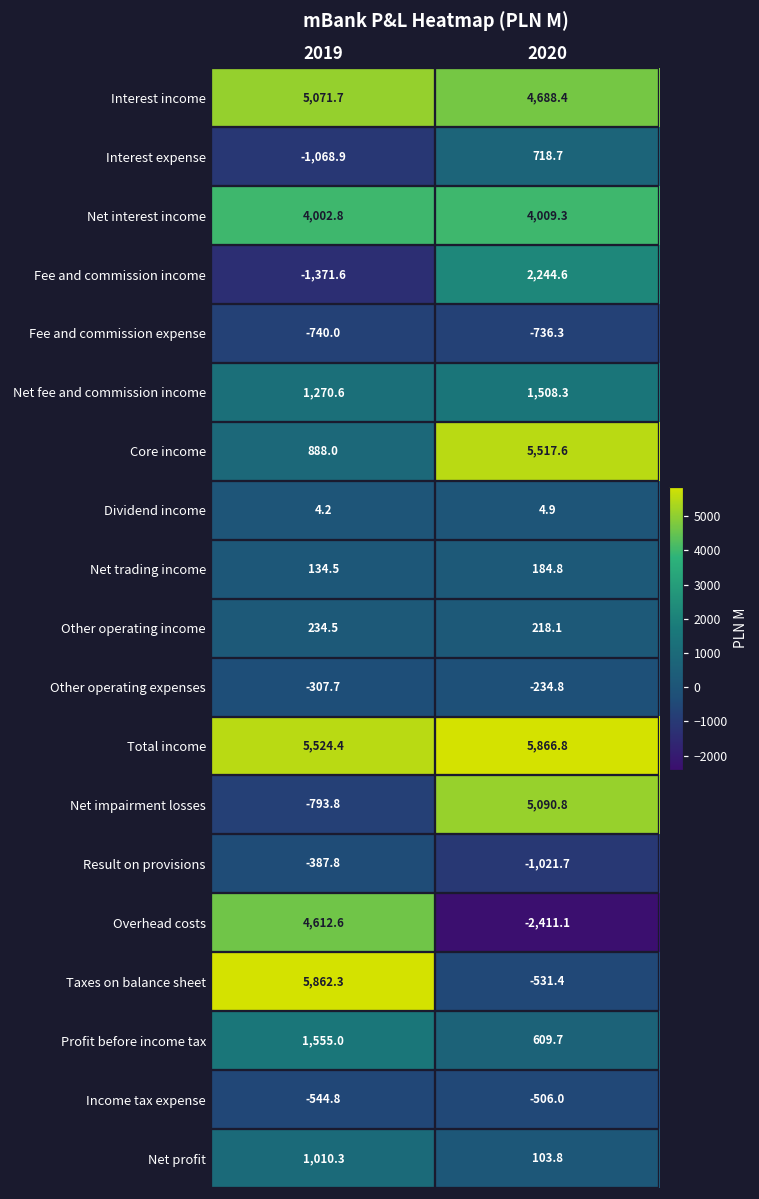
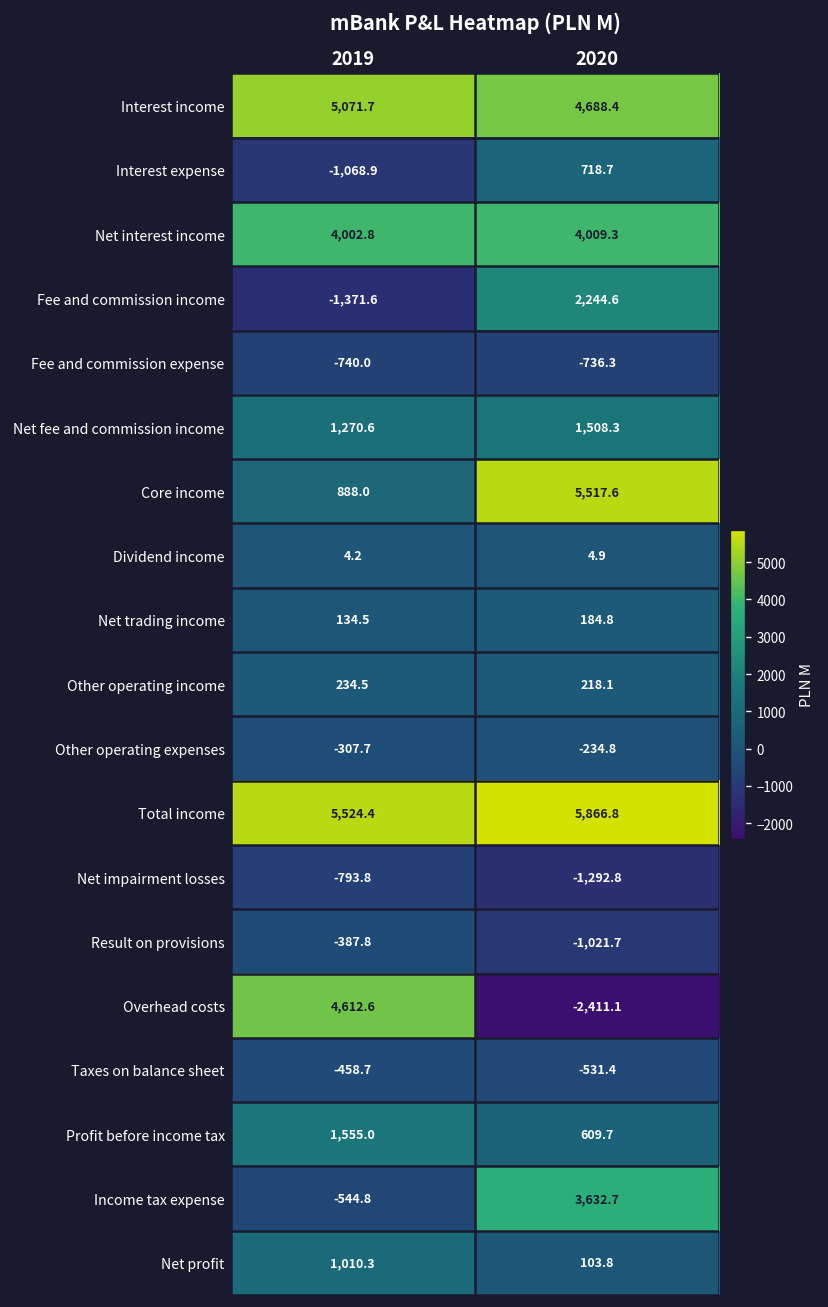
  {
    "Interest income": {
      "2019": "5,071.7",
      "2020": "4,688.4"
    },
    "Interest expense": {
      "2019": "-1,068.9",
      "2020": "718.7"
    },
    "Net interest income": {
      "2019": "4,002.8",
      "2020": "4,009.3"
    },
    "Fee and commission income": {
      "2019": "-1,371.6",
      "2020": "2,244.6"
    },
    "Fee and commission expense": {
      "2019": "-740.0",
      "2020": "-736.3"
    },
    "Net fee and commission income": {
      "2019": "1,270.6",
      "2020": "1,508.3"
    },
    "Core income": {
      "2019": "888.0",
      "2020": "5,517.6"
    },
    "Dividend income": {
      "2019": "4.2",
      "2020": "4.9"
    },
    "Net trading income": {
      "2019": "134.5",
      "2020": "184.8"
    },
    "Other operating income": {
      "2019": "234.5",
      "2020": "218.1"
    },
    "Other operating expenses": {
      "2019": "-307.7",
      "2020": "-234.8"
    },
    "Total income": {
      "2019": "5,524.4",
      "2020": "5,866.8"
    },
    "Net impairment losses": {
      "2019": "-793.8",
-     "2020": "5,090.8"
+     "2020": "-1,292.8"
    },
    "Result on provisions": {
      "2019": "-387.8",
      "2020": "-1,021.7"
    },
    "Overhead costs": {
      "2019": "4,612.6",
      "2020": "-2,411.1"
    },
    "Taxes on balance sheet": {
-     "2019": "5,862.3",
+     "2019": "-458.7",
      "2020": "-531.4"
    },
    "Profit before income tax": {
      "2019": "1,555.0",
      "2020": "609.7"
    },
    "Income tax expense": {
      "2019": "-544.8",
-     "2020": "-506.0"
+     "2020": "3,632.7"
    },
    "Net profit": {
      "2019": "1,010.3",
      "2020": "103.8"
    }
  }
